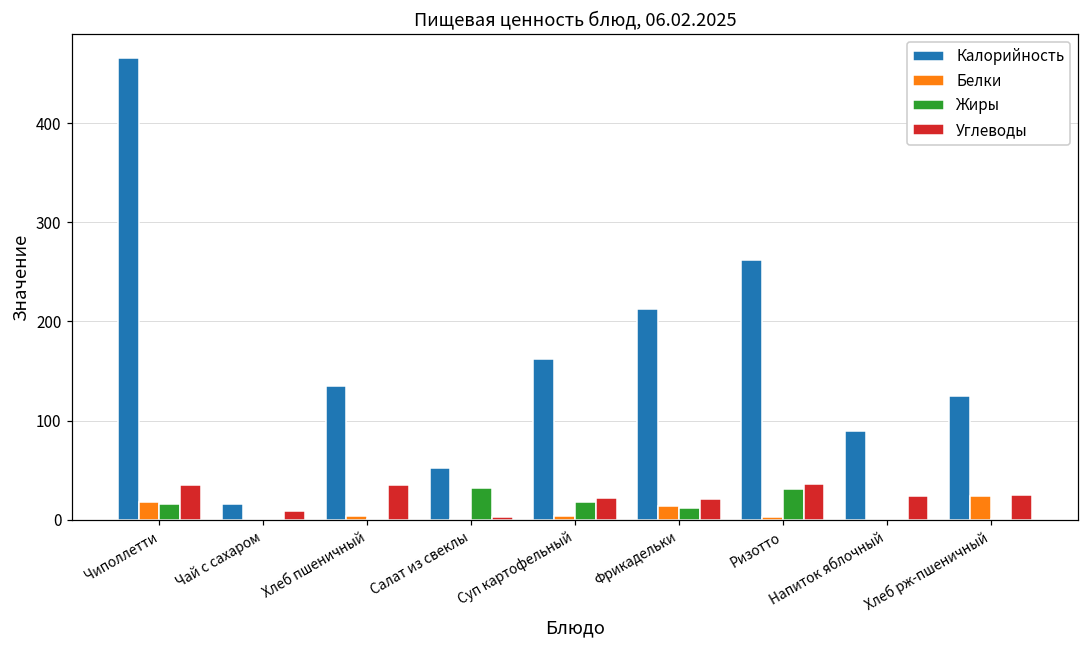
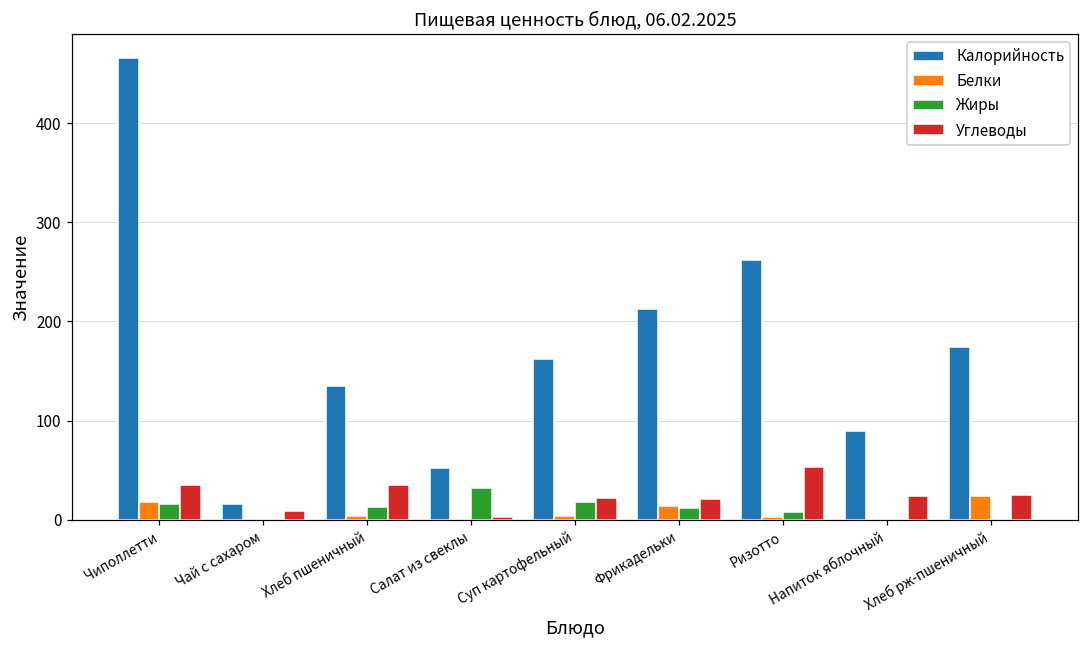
  {
    "Калорийность": {
      "Чиполлетти": 470,
      "Чай с сахаром": 20,
      "Хлеб пшеничный": 140,
      "Салат из свеклы": 50,
      "Суп картофельный": 160,
      "Фрикадельки": 210,
      "Ризотто": 260,
      "Напиток яблочный": 90,
-     "Хлеб рж-пшеничный": 130
+     "Хлеб рж-пшеничный": 170
    },
    "Белки": {
      "Чиполлетти": 20,
      "Чай с сахаром": 0,
      "Хлеб пшеничный": 0,
      "Суп картофельный": 0,
      "Фрикадельки": 10,
      "Ризотто": 0,
      "Напиток яблочный": 0,
      "Хлеб рж-пшеничный": 20
    },
    "Жиры": {
      "Чиполлетти": 20,
      "Чай с сахаром": 0,
-     "Хлеб пшеничный": 0,
+     "Хлеб пшеничный": 10,
      "Салат из свеклы": 30,
      "Суп картофельный": 20,
      "Фрикадельки": 10,
-     "Ризотто": 30,
+     "Ризотто": 10,
      "Напиток яблочный": 0
    },
    "Углеводы": {
      "Чиполлетти": 40,
      "Чай с сахаром": 10,
      "Хлеб пшеничный": 40,
      "Салат из свеклы": 0,
      "Суп картофельный": 20,
      "Фрикадельки": 20,
-     "Ризотто": 40,
+     "Ризотто": 50,
      "Напиток яблочный": 20,
      "Хлеб рж-пшеничный": 30
    }
  }
